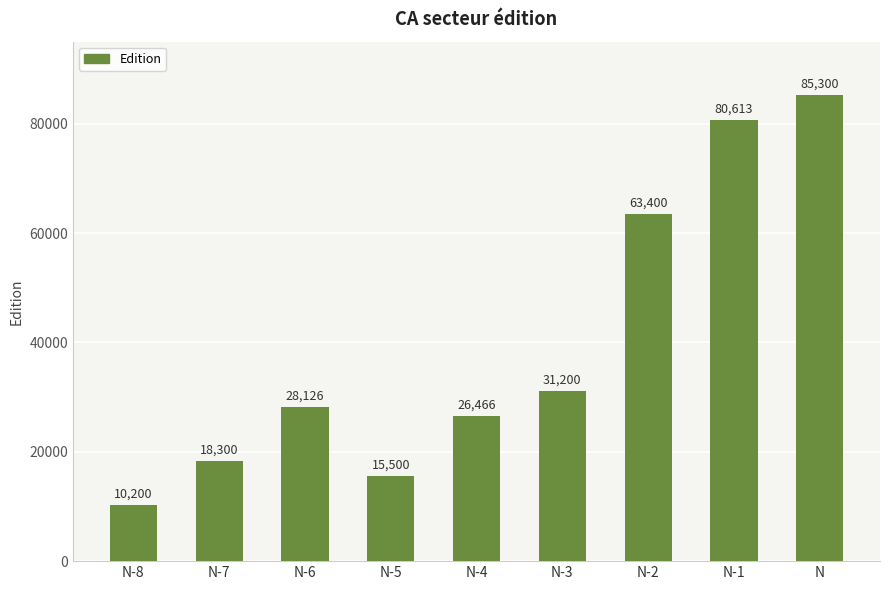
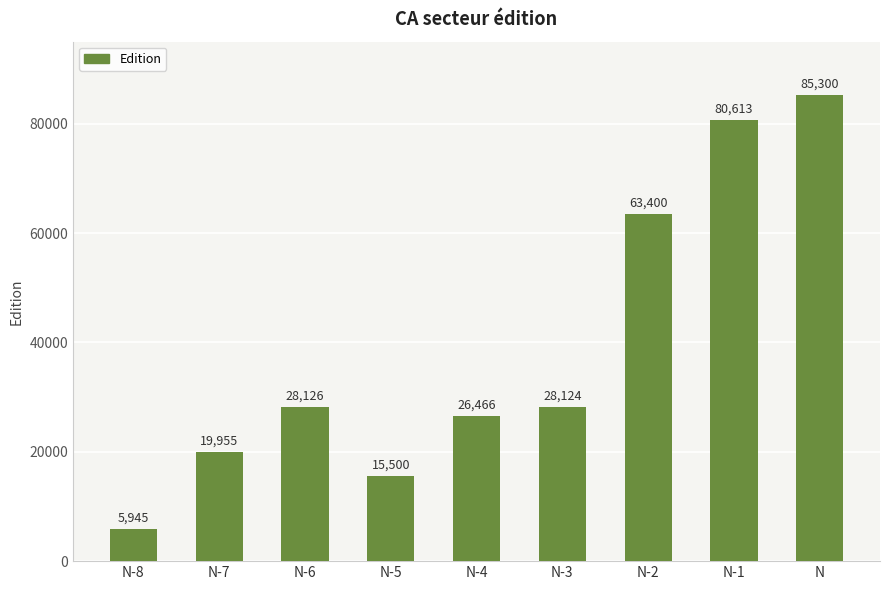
  {
-   "N-8": "10,200",
-   "N-7": "18,300",
+   "N-8": "5,945",
+   "N-7": "19,955",
    "N-6": "28,126",
    "N-5": "15,500",
    "N-4": "26,466",
-   "N-3": "31,200",
+   "N-3": "28,124",
    "N-2": "63,400",
    "N-1": "80,613",
    "N": "85,300"
  }
